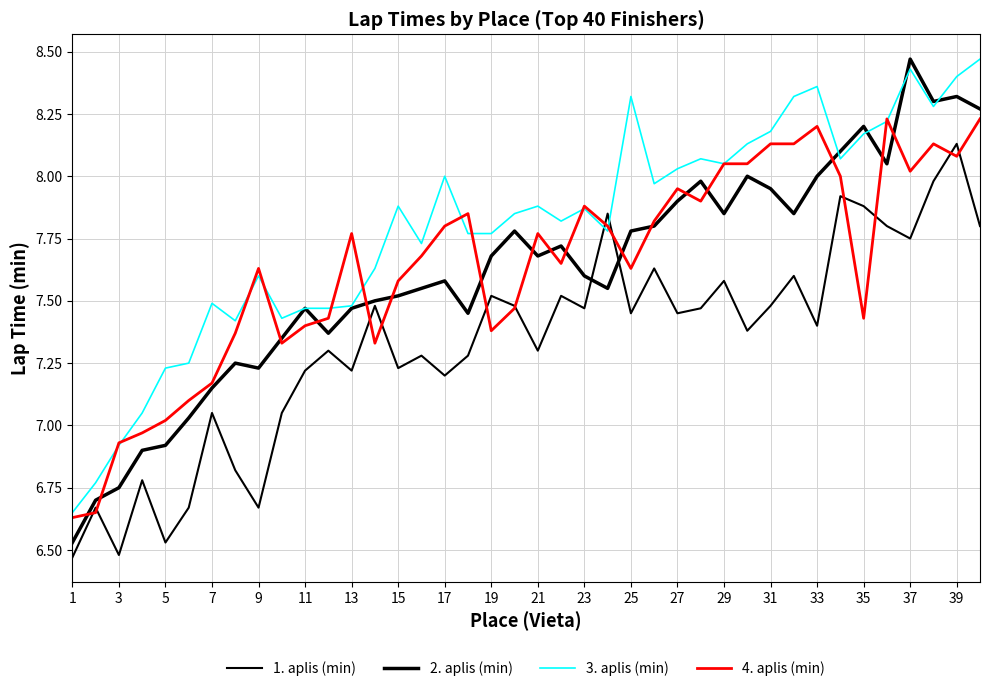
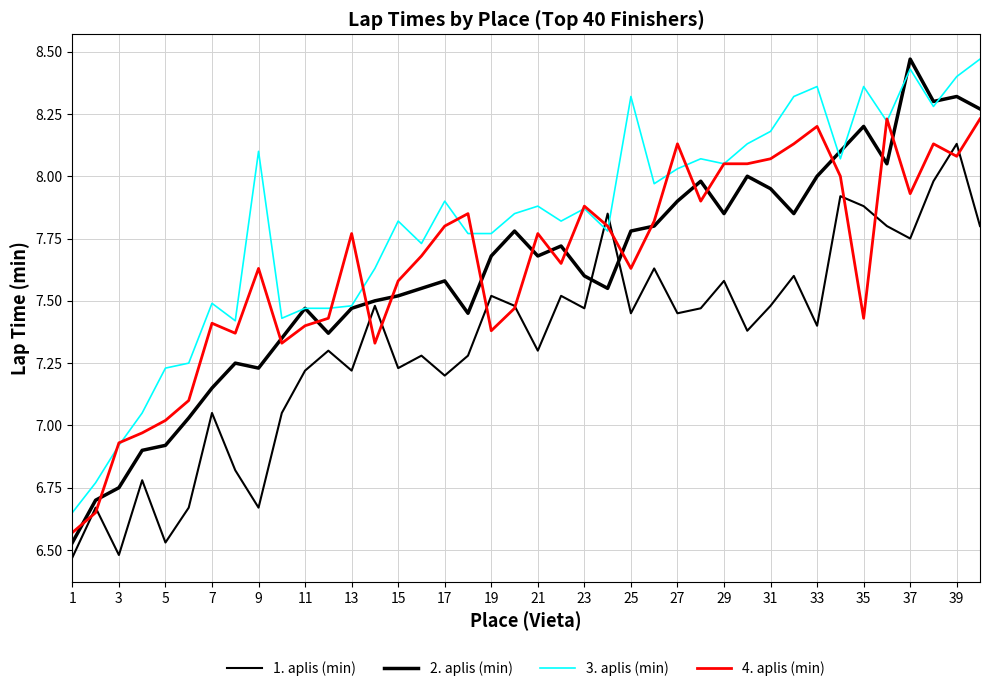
  {
    "3. aplis (min)": {
      "1": 6.65,
      "5": 7.23,
      "7": 7.49,
-     "9": 7.6,
-     "15": 7.88,
-     "17": 8.0,
+     "9": 8.1,
+     "15": 7.82,
+     "17": 7.9,
      "19": 7.77,
      "21": 7.88,
      "25": 8.32,
      "27": 8.03,
      "31": 8.18,
      "33": 8.36,
-     "35": 8.17,
+     "35": 8.36,
      "37": 8.43,
      "39": 8.40
    },
    "4. aplis (min)": {
-     "1": 6.63,
+     "1": 6.57,
      "5": 7.02,
-     "7": 7.17,
+     "7": 7.41,
      "9": 7.63,
      "11": 7.40,
      "13": 7.77,
      "15": 7.58,
      "17": 7.80,
      "19": 7.38,
      "21": 7.77,
      "25": 7.63,
-     "27": 7.95,
-     "31": 8.13,
+     "27": 8.13,
+     "31": 8.07,
      "33": 8.20,
      "35": 7.43,
-     "37": 8.02,
+     "37": 7.93,
      "39": 8.08
    }
  }
